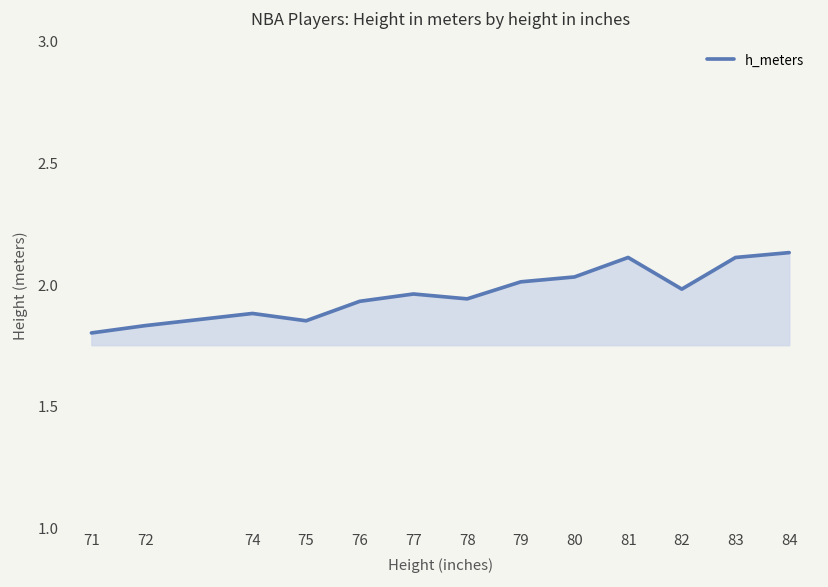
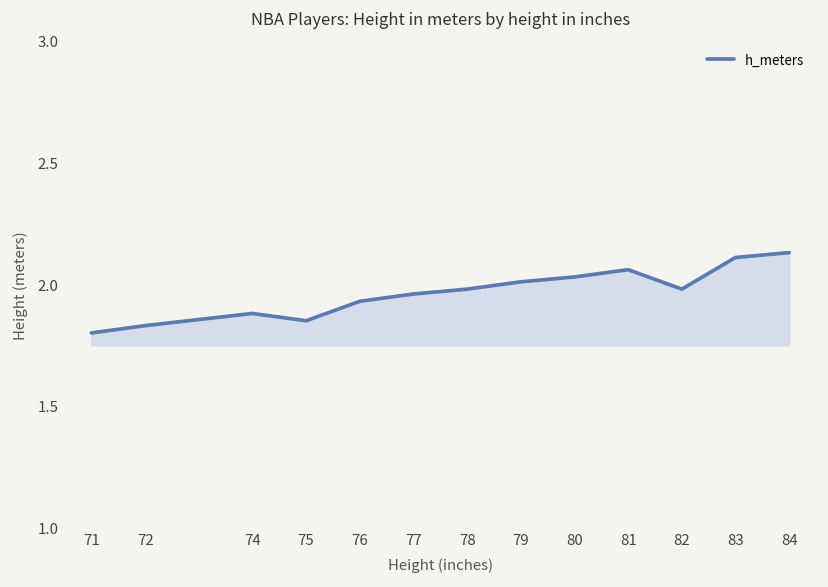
  {
    "71": 1.80,
    "72": 1.83,
    "74": 1.88,
    "75": 1.85,
    "76": 1.93,
    "77": 1.96,
-   "78": 1.94,
+   "78": 1.98,
    "79": 2.01,
    "80": 2.03,
-   "81": 2.11,
+   "81": 2.06,
    "82": 1.98,
    "83": 2.11,
    "84": 2.13
  }
